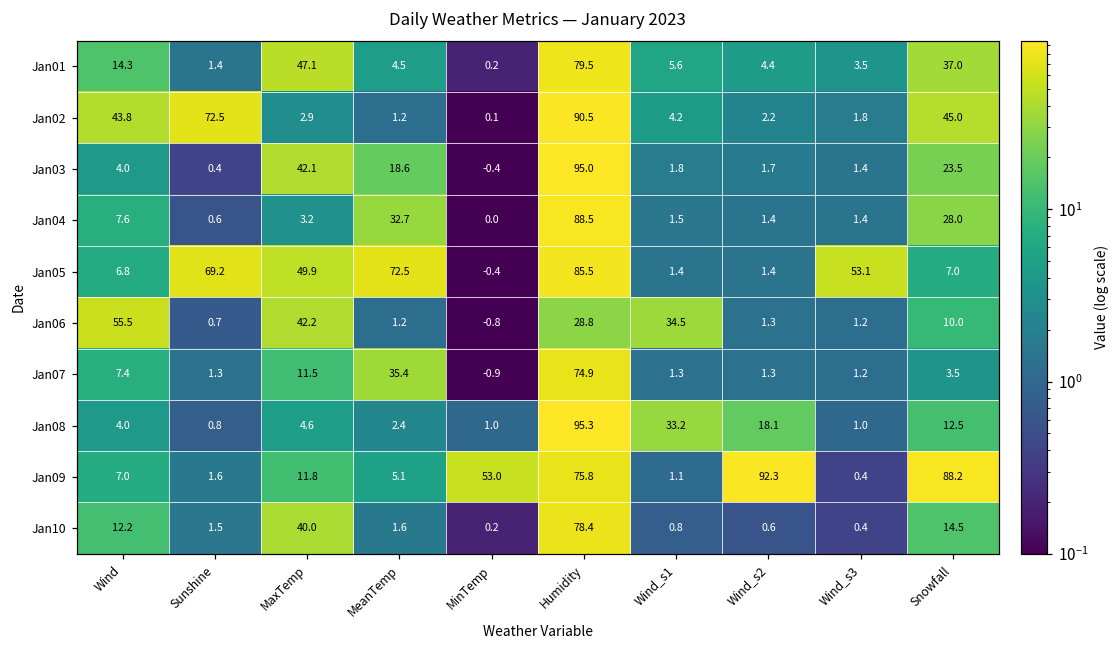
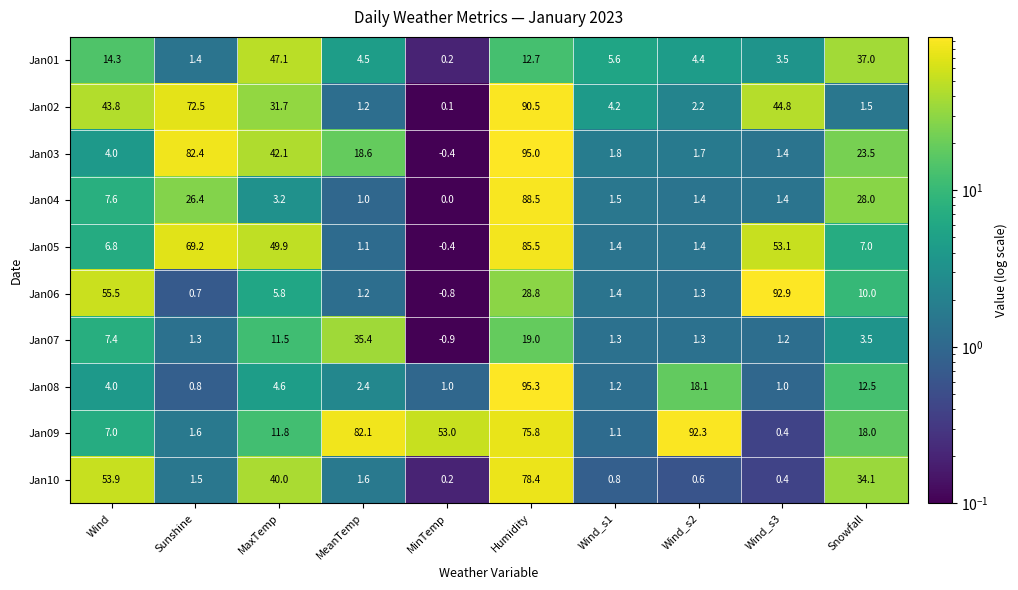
  {
    "Jan01": {
      "Wind": 14.3,
      "Sunshine": 1.4,
      "MaxTemp": 47.1,
      "MeanTemp": 4.5,
      "MinTemp": 0.2,
-     "Humidity": 79.5,
+     "Humidity": 12.7,
      "Wind_s1": 5.6,
      "Wind_s2": 4.4,
      "Wind_s3": 3.5,
      "Snowfall": 37.0
    },
    "Jan02": {
      "Wind": 43.8,
      "Sunshine": 72.5,
-     "MaxTemp": 2.9,
+     "MaxTemp": 31.7,
      "MeanTemp": 1.2,
      "MinTemp": 0.1,
      "Humidity": 90.5,
      "Wind_s1": 4.2,
      "Wind_s2": 2.2,
-     "Wind_s3": 1.8,
-     "Snowfall": 45.0
+     "Wind_s3": 44.8,
+     "Snowfall": 1.5
    },
    "Jan03": {
      "Wind": 4.0,
-     "Sunshine": 0.4,
+     "Sunshine": 82.4,
      "MaxTemp": 42.1,
      "MeanTemp": 18.6,
      "MinTemp": -0.4,
      "Humidity": 95.0,
      "Wind_s1": 1.8,
      "Wind_s2": 1.7,
      "Wind_s3": 1.4,
      "Snowfall": 23.5
    },
    "Jan04": {
      "Wind": 7.6,
-     "Sunshine": 0.6,
+     "Sunshine": 26.4,
      "MaxTemp": 3.2,
-     "MeanTemp": 32.7,
+     "MeanTemp": 1.0,
      "MinTemp": 0.0,
      "Humidity": 88.5,
      "Wind_s1": 1.5,
      "Wind_s2": 1.4,
      "Wind_s3": 1.4,
      "Snowfall": 28.0
    },
    "Jan05": {
      "Wind": 6.8,
      "Sunshine": 69.2,
      "MaxTemp": 49.9,
-     "MeanTemp": 72.5,
+     "MeanTemp": 1.1,
      "MinTemp": -0.4,
      "Humidity": 85.5,
      "Wind_s1": 1.4,
      "Wind_s2": 1.4,
      "Wind_s3": 53.1,
      "Snowfall": 7.0
    },
    "Jan06": {
      "Wind": 55.5,
      "Sunshine": 0.7,
-     "MaxTemp": 42.2,
+     "MaxTemp": 5.8,
      "MeanTemp": 1.2,
      "MinTemp": -0.8,
      "Humidity": 28.8,
-     "Wind_s1": 34.5,
+     "Wind_s1": 1.4,
      "Wind_s2": 1.3,
-     "Wind_s3": 1.2,
+     "Wind_s3": 92.9,
      "Snowfall": 10.0
    },
    "Jan07": {
      "Wind": 7.4,
      "Sunshine": 1.3,
      "MaxTemp": 11.5,
      "MeanTemp": 35.4,
      "MinTemp": -0.9,
-     "Humidity": 74.9,
+     "Humidity": 19.0,
      "Wind_s1": 1.3,
      "Wind_s2": 1.3,
      "Wind_s3": 1.2,
      "Snowfall": 3.5
    },
    "Jan08": {
      "Wind": 4.0,
      "Sunshine": 0.8,
      "MaxTemp": 4.6,
      "MeanTemp": 2.4,
      "MinTemp": 1.0,
      "Humidity": 95.3,
-     "Wind_s1": 33.2,
+     "Wind_s1": 1.2,
      "Wind_s2": 18.1,
      "Wind_s3": 1.0,
      "Snowfall": 12.5
    },
    "Jan09": {
      "Wind": 7.0,
      "Sunshine": 1.6,
      "MaxTemp": 11.8,
-     "MeanTemp": 5.1,
+     "MeanTemp": 82.1,
      "MinTemp": 53.0,
      "Humidity": 75.8,
      "Wind_s1": 1.1,
      "Wind_s2": 92.3,
      "Wind_s3": 0.4,
-     "Snowfall": 88.2
+     "Snowfall": 18.0
    },
    "Jan10": {
-     "Wind": 12.2,
+     "Wind": 53.9,
      "Sunshine": 1.5,
      "MaxTemp": 40.0,
      "MeanTemp": 1.6,
      "MinTemp": 0.2,
      "Humidity": 78.4,
      "Wind_s1": 0.8,
      "Wind_s2": 0.6,
      "Wind_s3": 0.4,
-     "Snowfall": 14.5
+     "Snowfall": 34.1
    }
  }
